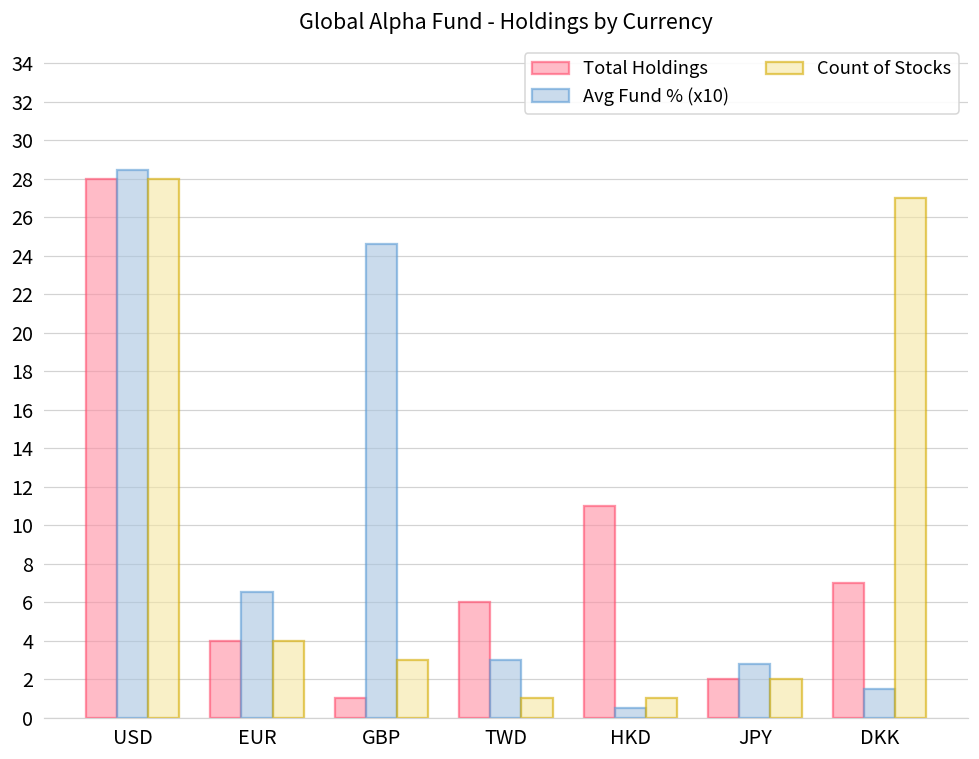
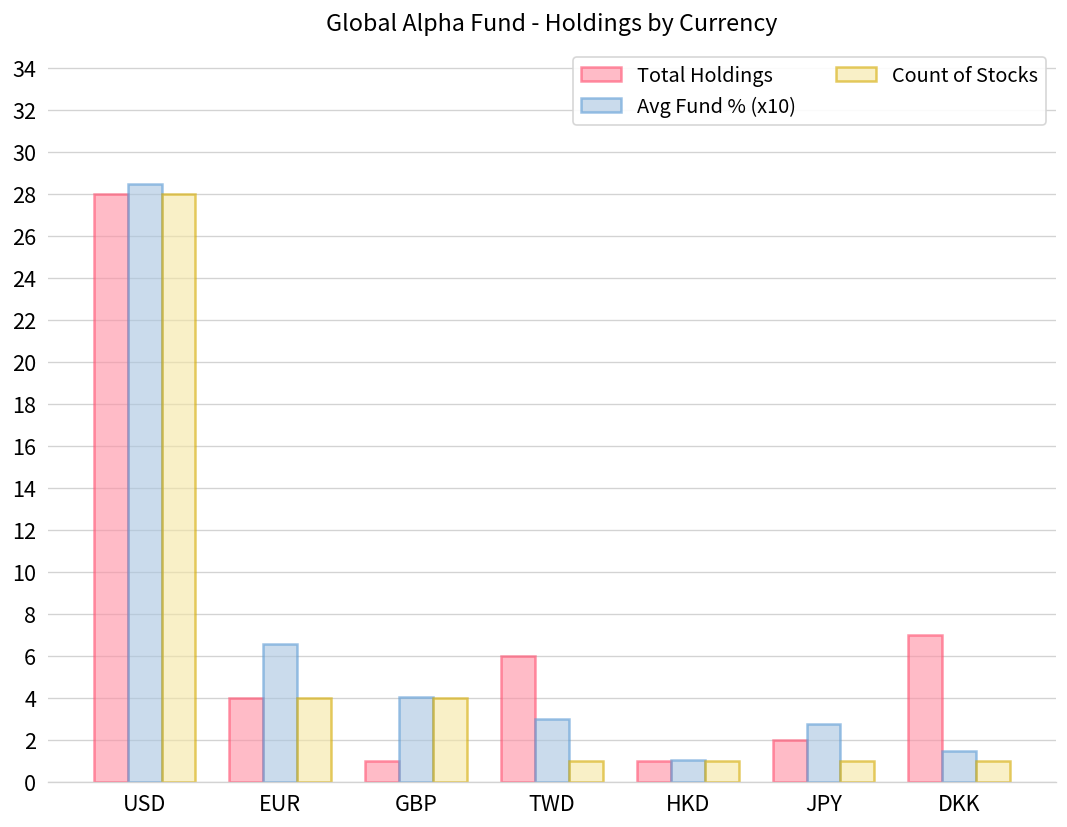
  {
    "Total Holdings": {
      "USD": 28,
      "EUR": 4,
      "GBP": 1,
      "TWD": 6,
-     "HKD": 11,
+     "HKD": 1,
      "JPY": 2,
      "DKK": 7
    },
    "Avg Fund % (x10)": {
      "USD": 28.5,
      "EUR": 6.5,
-     "GBP": 24.6,
+     "GBP": 4.0,
      "TWD": 3.0,
-     "HKD": 0.5,
+     "HKD": 1.0,
      "JPY": 2.8,
      "DKK": 1.5
    },
    "Count of Stocks": {
      "USD": 28,
      "EUR": 4,
-     "GBP": 3,
+     "GBP": 4,
      "TWD": 1,
      "HKD": 1,
-     "JPY": 2,
-     "DKK": 27
+     "JPY": 1,
+     "DKK": 1
    }
  }
